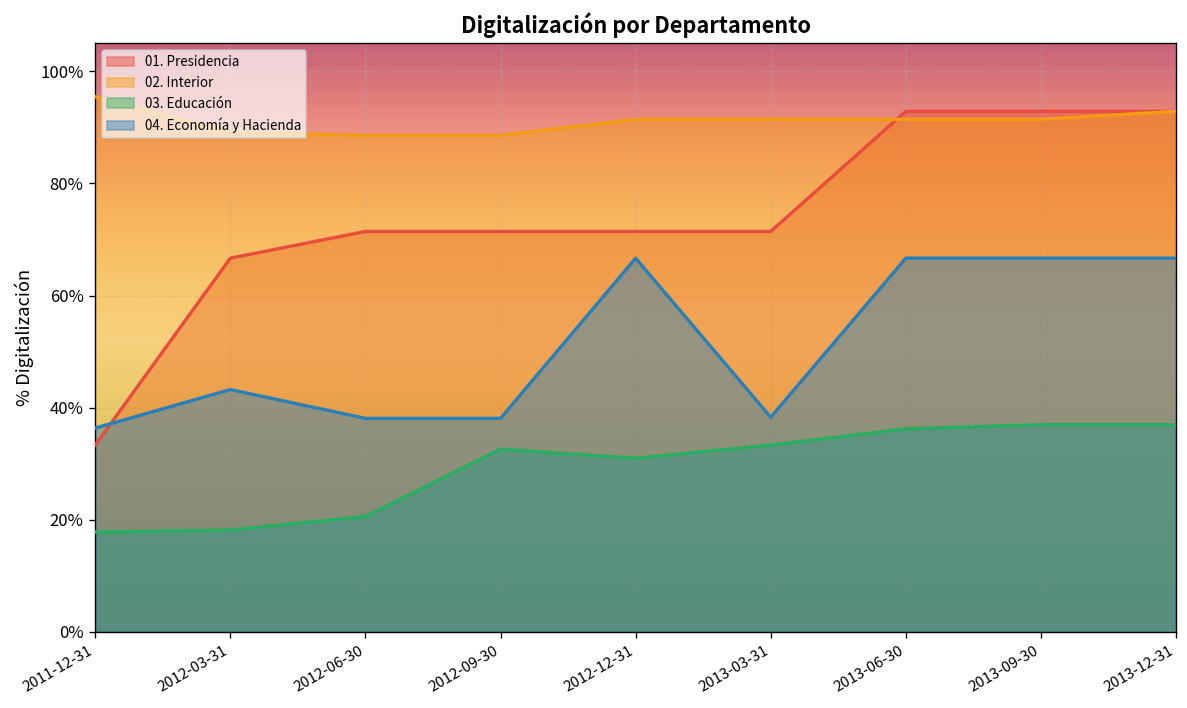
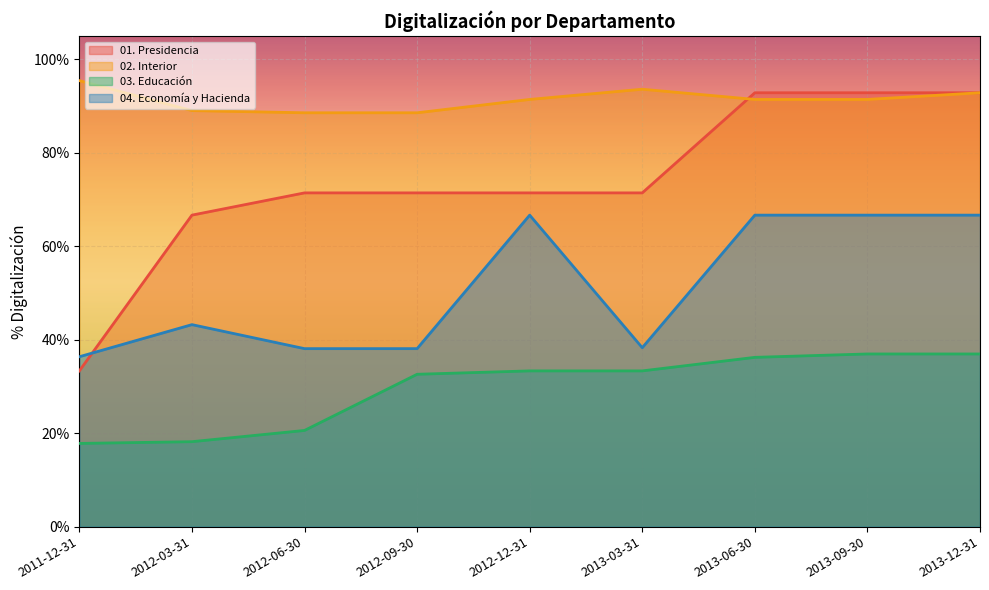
  {
    "01. Presidencia": {
      "2011-12-31": "33%",
      "2012-03-31": "67%",
      "2012-06-30": "71%",
      "2012-09-30": "71%",
      "2012-12-31": "71%",
      "2013-03-31": "71%",
      "2013-06-30": "93%",
      "2013-09-30": "93%"
    },
    "02. Interior": {
      "2011-12-31": "95%",
      "2012-03-31": "89%",
      "2012-06-30": "89%",
      "2012-09-30": "89%",
      "2012-12-31": "91%",
-     "2013-03-31": "91%",
+     "2013-03-31": "94%",
      "2013-06-30": "91%",
      "2013-09-30": "91%"
    },
    "03. Educación": {
      "2011-12-31": "18%",
      "2012-03-31": "18%",
      "2012-06-30": "21%",
      "2012-09-30": "33%",
-     "2012-12-31": "31%",
+     "2012-12-31": "33%",
      "2013-03-31": "33%",
      "2013-06-30": "36%",
      "2013-09-30": "37%",
      "2013-12-31": "37%"
    },
    "04. Economía y Hacienda": {
      "2011-12-31": "36%",
      "2012-03-31": "43%",
      "2012-06-30": "38%",
      "2012-09-30": "38%",
      "2012-12-31": "67%",
      "2013-03-31": "38%",
      "2013-06-30": "67%",
      "2013-09-30": "67%",
      "2013-12-31": "67%"
    }
  }
